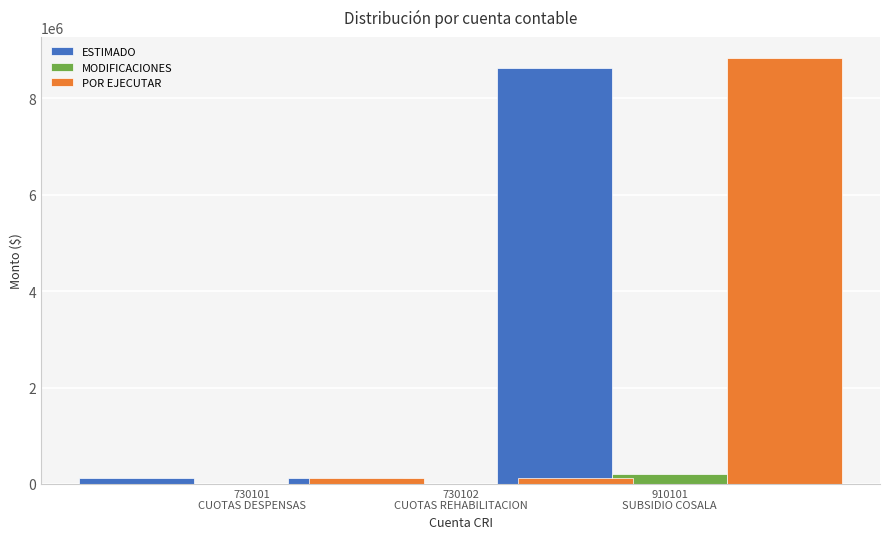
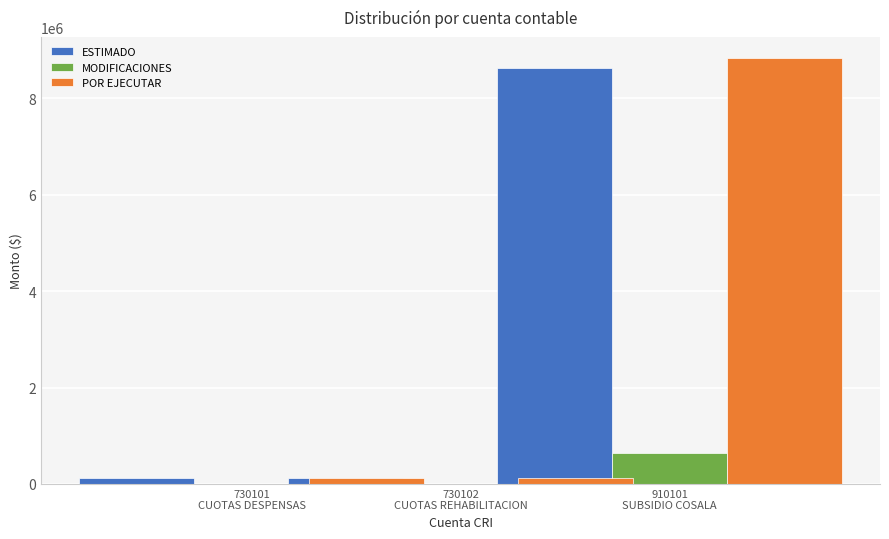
  {
    "MODIFICACIONES": {
      "730101 CUOTAS DESPENSAS": 0,
      "730102 CUOTAS REHABILITACION": 0,
-     "910101 SUBSIDIO COSALA": 200000
+     "910101 SUBSIDIO COSALA": 600000
    }
  }
